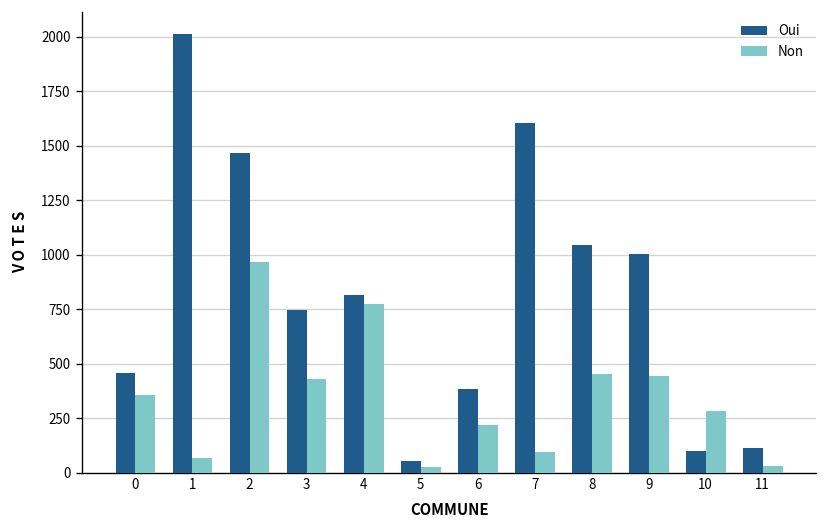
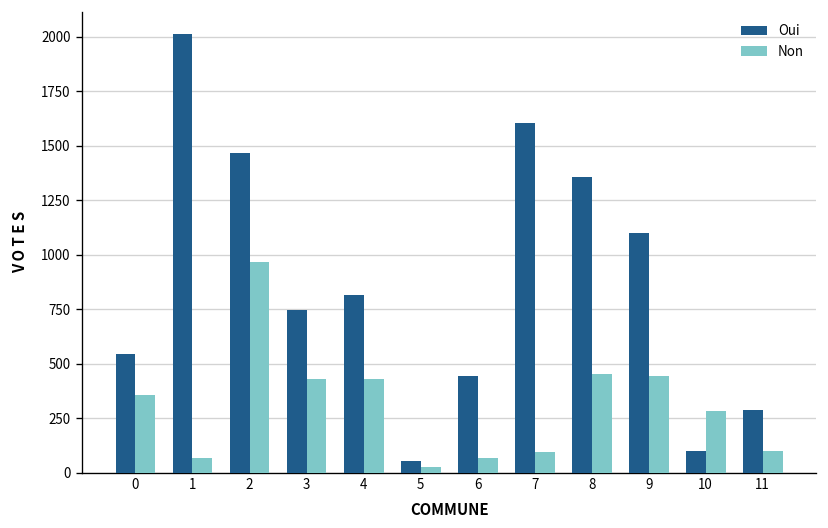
  {
    "Oui": {
-     "0": 460,
+     "0": 540,
      "1": 2010,
      "2": 1460,
      "3": 750,
      "4": 820,
      "5": 60,
-     "6": 380,
+     "6": 440,
      "7": 1610,
-     "8": 1050,
-     "9": 1000,
+     "8": 1360,
+     "9": 1100,
      "10": 100,
-     "11": 110
+     "11": 290
    },
    "Non": {
      "0": 360,
      "1": 70,
      "2": 960,
      "3": 430,
-     "4": 770,
+     "4": 430,
      "5": 30,
-     "6": 220,
+     "6": 70,
      "7": 100,
      "8": 450,
      "9": 440,
      "10": 280,
-     "11": 30
+     "11": 100
    }
  }
